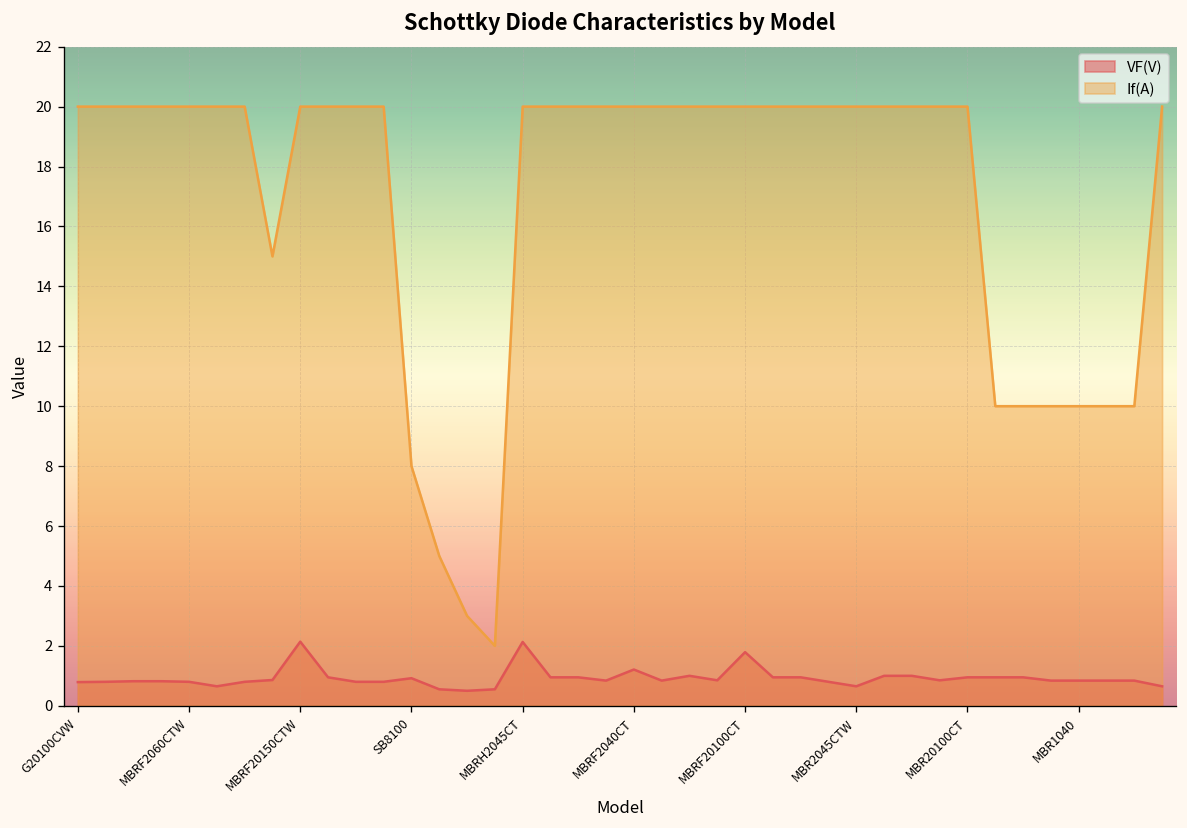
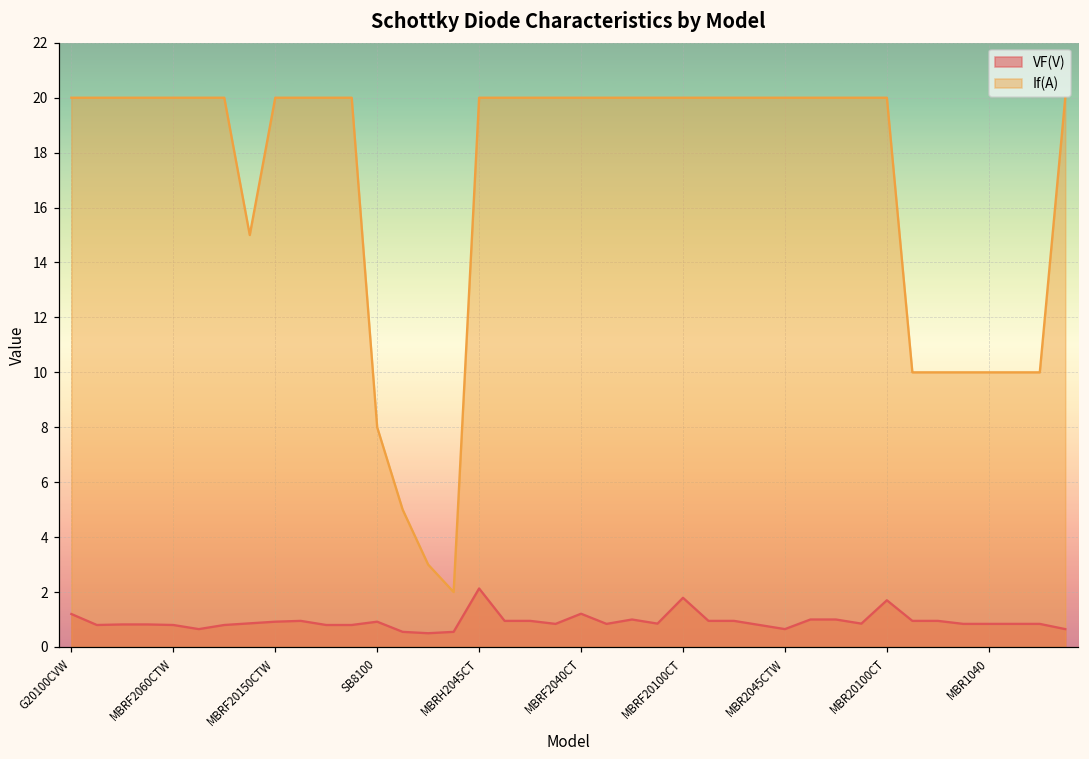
  {
    "VF(V)": {
-     "G20100CVW": 0.8,
+     "G20100CVW": 1.2,
      "MBRF2060CTW": 0.8,
-     "MBRF20150CTW": 2.1,
+     "MBRF20150CTW": 0.9,
      "SB8100": 0.9,
      "MBRH2045CT": 2.1,
      "MBRF2040CT": 1.2,
      "MBRF20100CT": 1.8,
      "MBR2045CTW": 0.7,
-     "MBR20100CT": 1.0,
+     "MBR20100CT": 1.7,
      "MBR1040": 0.8
    },
    "If(A)": {
      "G20100CVW": 20.0,
      "MBRF2060CTW": 20.0,
      "MBRF20150CTW": 20.0,
      "SB8100": 8.0,
      "MBRH2045CT": 20.0,
      "MBRF2040CT": 20.0,
      "MBRF20100CT": 20.0,
      "MBR2045CTW": 20.0,
      "MBR20100CT": 20.0,
      "MBR1040": 10.0
    }
  }
